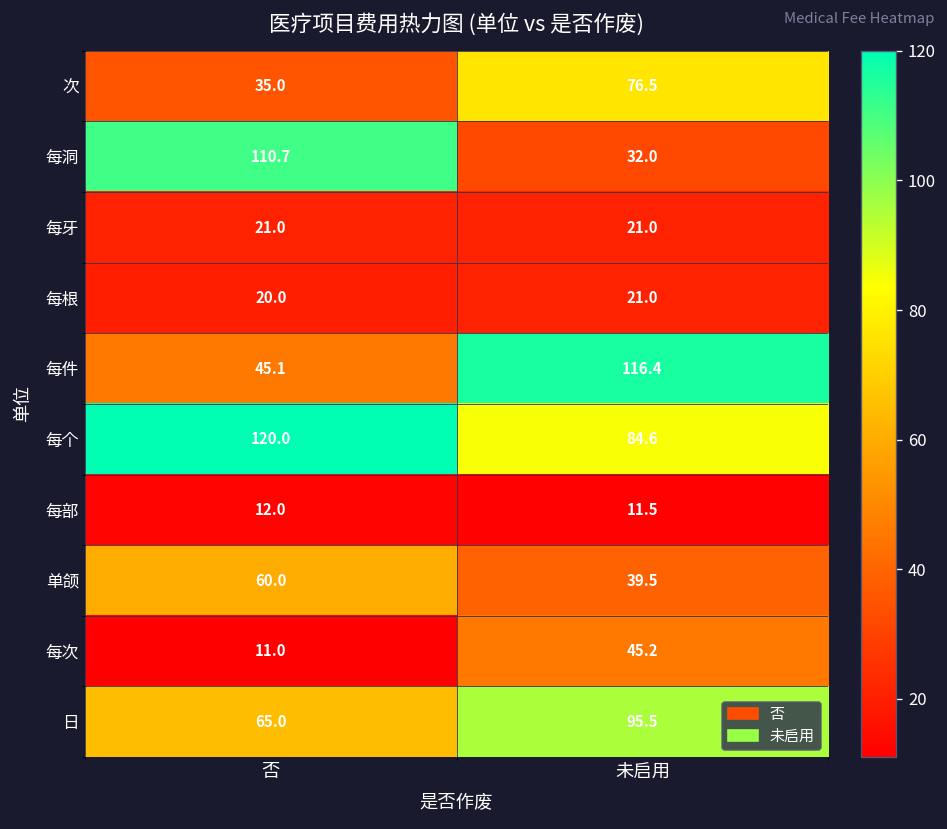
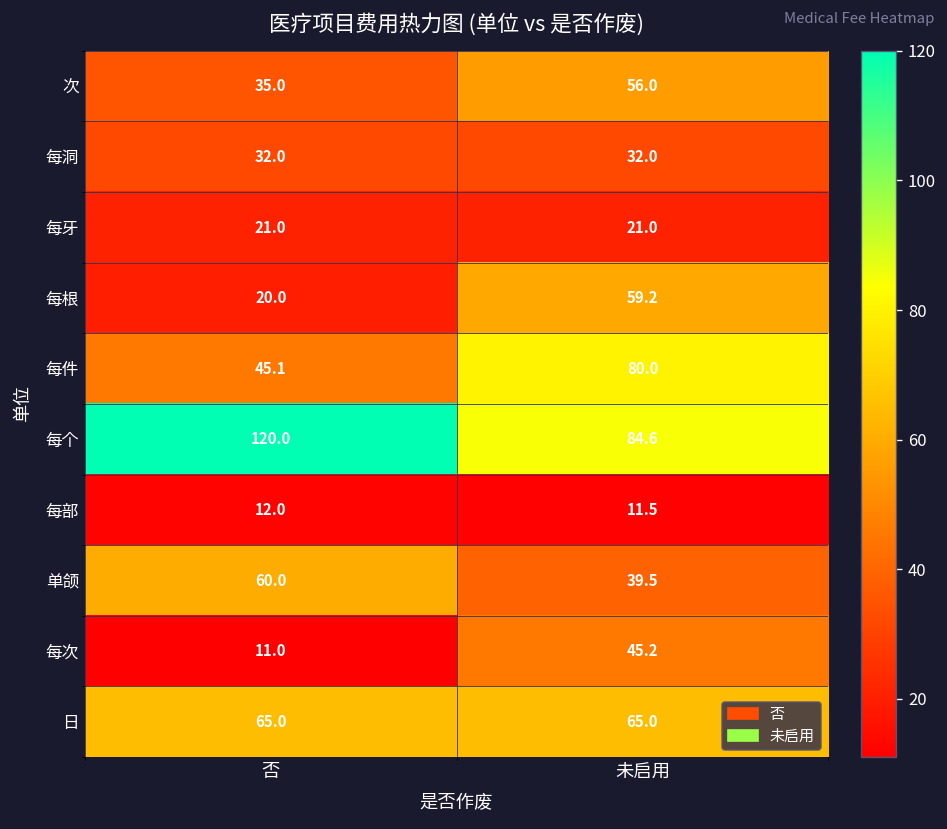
  {
    "次": {
      "否": 35.0,
-     "未启用": 76.5
+     "未启用": 56.0
    },
    "每洞": {
-     "否": 110.7,
+     "否": 32.0,
      "未启用": 32.0
    },
    "每牙": {
      "否": 21.0,
      "未启用": 21.0
    },
    "每根": {
      "否": 20.0,
-     "未启用": 21.0
+     "未启用": 59.2
    },
    "每件": {
      "否": 45.1,
-     "未启用": 116.4
+     "未启用": 80.0
    },
    "每个": {
      "否": 120.0,
      "未启用": 84.6
    },
    "每部": {
      "否": 12.0,
      "未启用": 11.5
    },
    "单颌": {
      "否": 60.0,
      "未启用": 39.5
    },
    "每次": {
      "否": 11.0,
      "未启用": 45.2
    },
    "日": {
      "否": 65.0,
-     "未启用": 95.5
+     "未启用": 65.0
    }
  }
